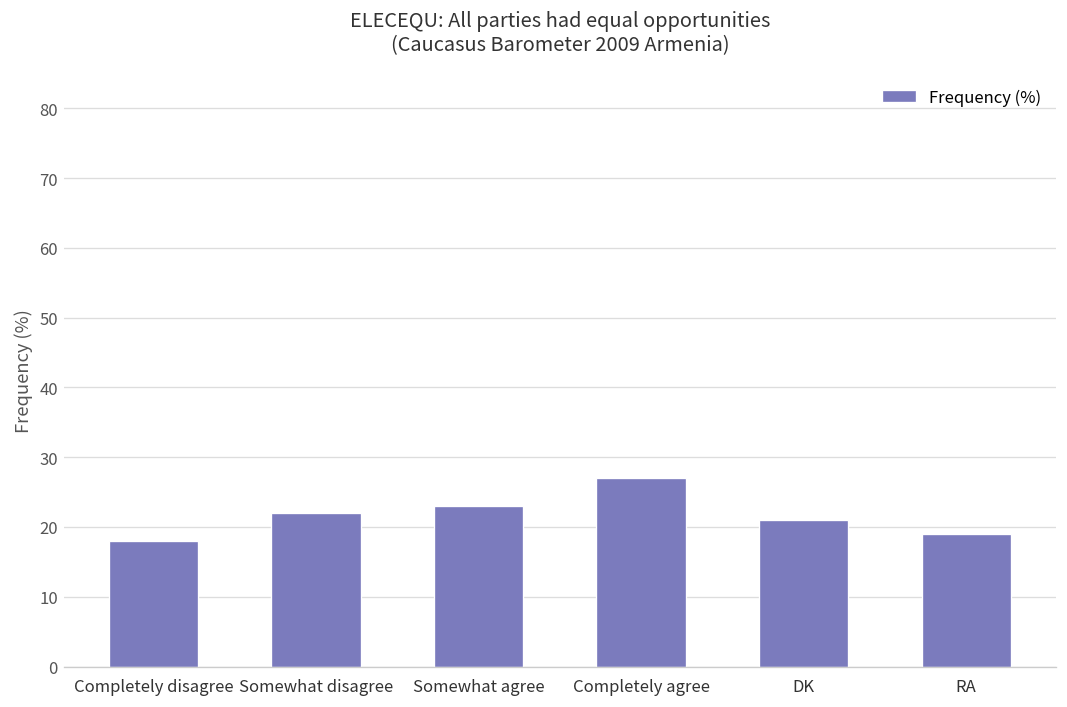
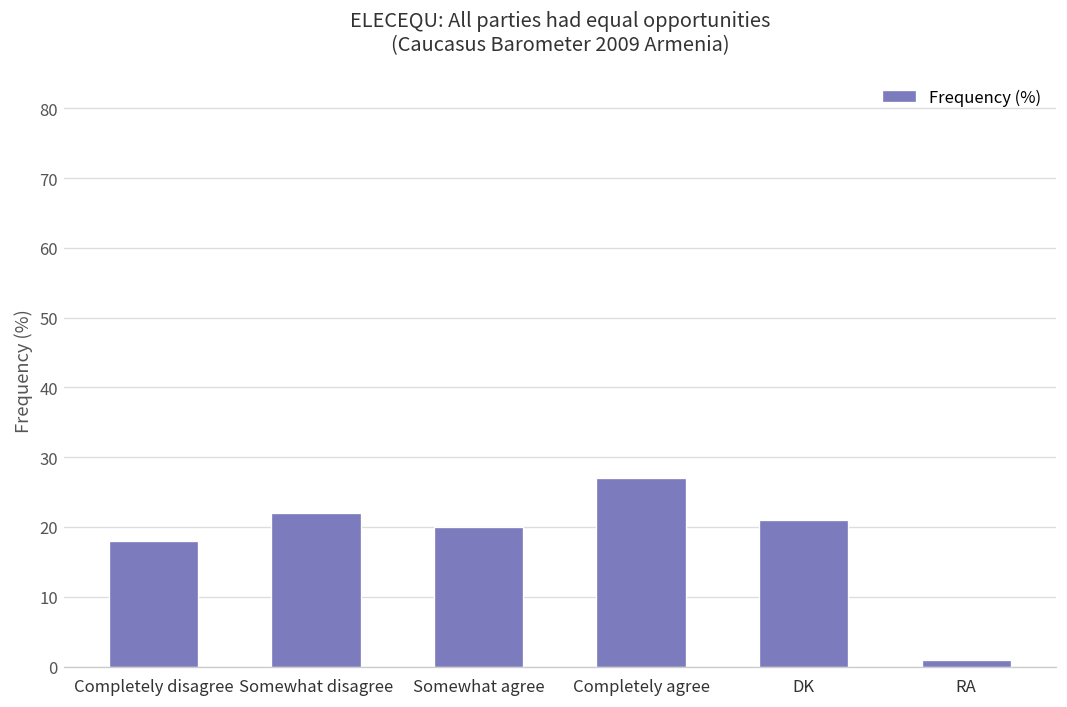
  {
    "Completely disagree": 18,
    "Somewhat disagree": 22,
-   "Somewhat agree": 23,
+   "Somewhat agree": 20,
    "Completely agree": 27,
    "DK": 21,
-   "RA": 19
+   "RA": 1
  }
